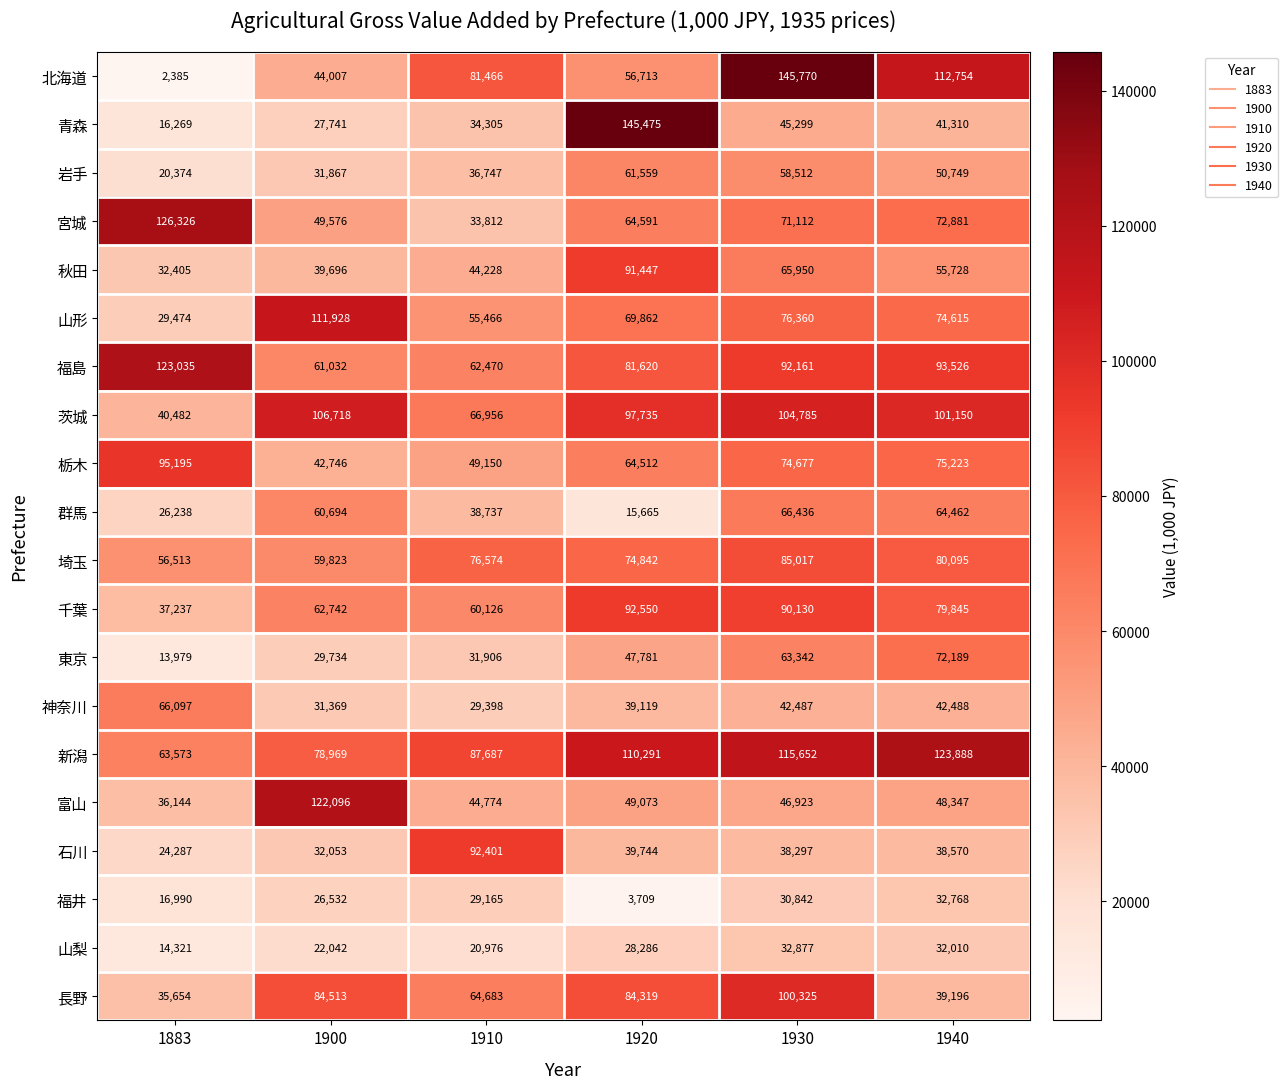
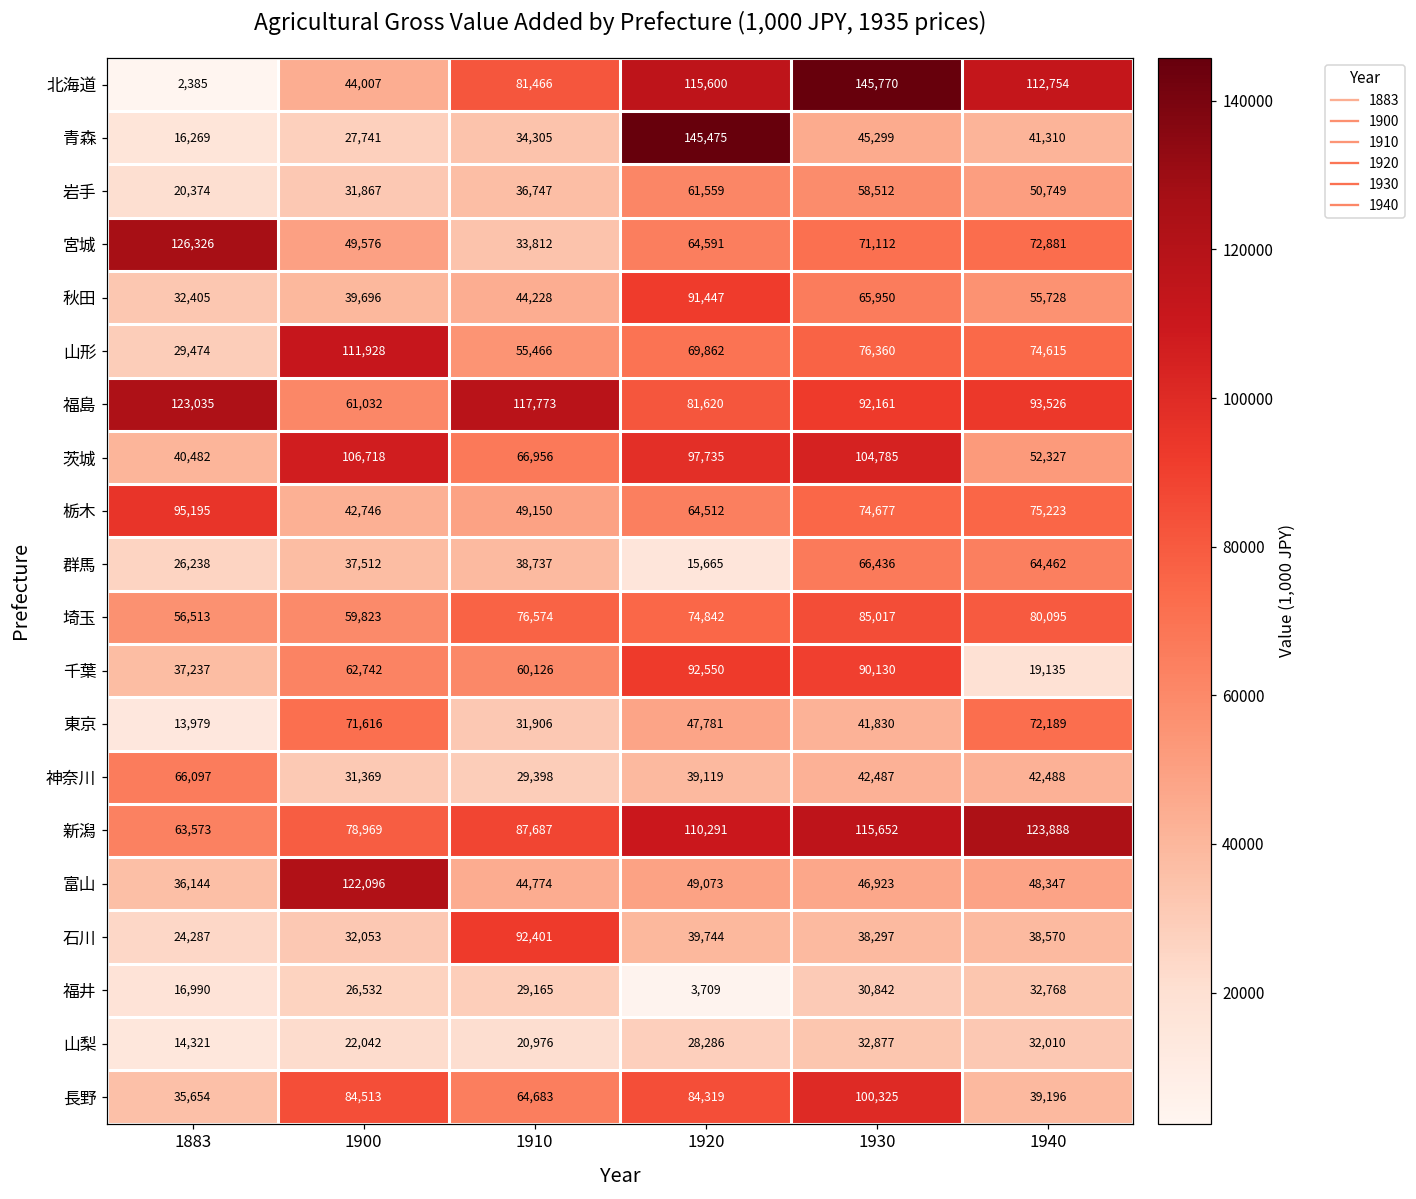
  {
    "北海道": {
      "1883": "2,385",
      "1900": "44,007",
      "1910": "81,466",
-     "1920": "56,713",
+     "1920": "115,600",
      "1930": "145,770",
      "1940": "112,754"
    },
    "青森": {
      "1883": "16,269",
      "1900": "27,741",
      "1910": "34,305",
      "1920": "145,475",
      "1930": "45,299",
      "1940": "41,310"
    },
    "岩手": {
      "1883": "20,374",
      "1900": "31,867",
      "1910": "36,747",
      "1920": "61,559",
      "1930": "58,512",
      "1940": "50,749"
    },
    "宮城": {
      "1883": "126,326",
      "1900": "49,576",
      "1910": "33,812",
      "1920": "64,591",
      "1930": "71,112",
      "1940": "72,881"
    },
    "秋田": {
      "1883": "32,405",
      "1900": "39,696",
      "1910": "44,228",
      "1920": "91,447",
      "1930": "65,950",
      "1940": "55,728"
    },
    "山形": {
      "1883": "29,474",
      "1900": "111,928",
      "1910": "55,466",
      "1920": "69,862",
      "1930": "76,360",
      "1940": "74,615"
    },
    "福島": {
      "1883": "123,035",
      "1900": "61,032",
-     "1910": "62,470",
+     "1910": "117,773",
      "1920": "81,620",
      "1930": "92,161",
      "1940": "93,526"
    },
    "茨城": {
      "1883": "40,482",
      "1900": "106,718",
      "1910": "66,956",
      "1920": "97,735",
      "1930": "104,785",
-     "1940": "101,150"
+     "1940": "52,327"
    },
    "栃木": {
      "1883": "95,195",
      "1900": "42,746",
      "1910": "49,150",
      "1920": "64,512",
      "1930": "74,677",
      "1940": "75,223"
    },
    "群馬": {
      "1883": "26,238",
-     "1900": "60,694",
+     "1900": "37,512",
      "1910": "38,737",
      "1920": "15,665",
      "1930": "66,436",
      "1940": "64,462"
    },
    "埼玉": {
      "1883": "56,513",
      "1900": "59,823",
      "1910": "76,574",
      "1920": "74,842",
      "1930": "85,017",
      "1940": "80,095"
    },
    "千葉": {
      "1883": "37,237",
      "1900": "62,742",
      "1910": "60,126",
      "1920": "92,550",
      "1930": "90,130",
-     "1940": "79,845"
+     "1940": "19,135"
    },
    "東京": {
      "1883": "13,979",
-     "1900": "29,734",
+     "1900": "71,616",
      "1910": "31,906",
      "1920": "47,781",
-     "1930": "63,342",
+     "1930": "41,830",
      "1940": "72,189"
    },
    "神奈川": {
      "1883": "66,097",
      "1900": "31,369",
      "1910": "29,398",
      "1920": "39,119",
      "1930": "42,487",
      "1940": "42,488"
    },
    "新潟": {
      "1883": "63,573",
      "1900": "78,969",
      "1910": "87,687",
      "1920": "110,291",
      "1930": "115,652",
      "1940": "123,888"
    },
    "富山": {
      "1883": "36,144",
      "1900": "122,096",
      "1910": "44,774",
      "1920": "49,073",
      "1930": "46,923",
      "1940": "48,347"
    },
    "石川": {
      "1883": "24,287",
      "1900": "32,053",
      "1910": "92,401",
      "1920": "39,744",
      "1930": "38,297",
      "1940": "38,570"
    },
    "福井": {
      "1883": "16,990",
      "1900": "26,532",
      "1910": "29,165",
      "1920": "3,709",
      "1930": "30,842",
      "1940": "32,768"
    },
    "山梨": {
      "1883": "14,321",
      "1900": "22,042",
      "1910": "20,976",
      "1920": "28,286",
      "1930": "32,877",
      "1940": "32,010"
    },
    "長野": {
      "1883": "35,654",
      "1900": "84,513",
      "1910": "64,683",
      "1920": "84,319",
      "1930": "100,325",
      "1940": "39,196"
    }
  }
